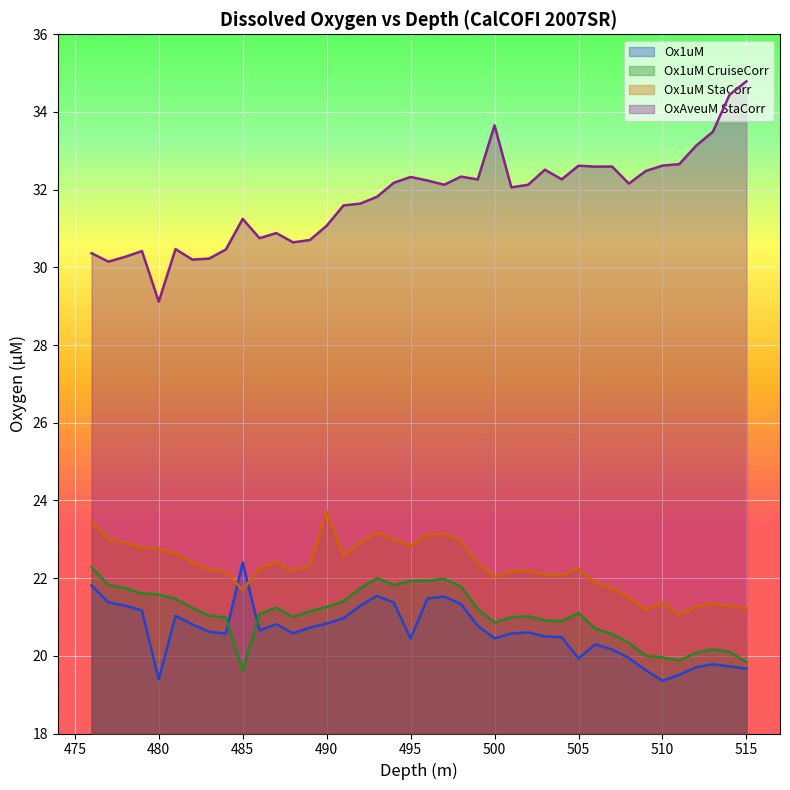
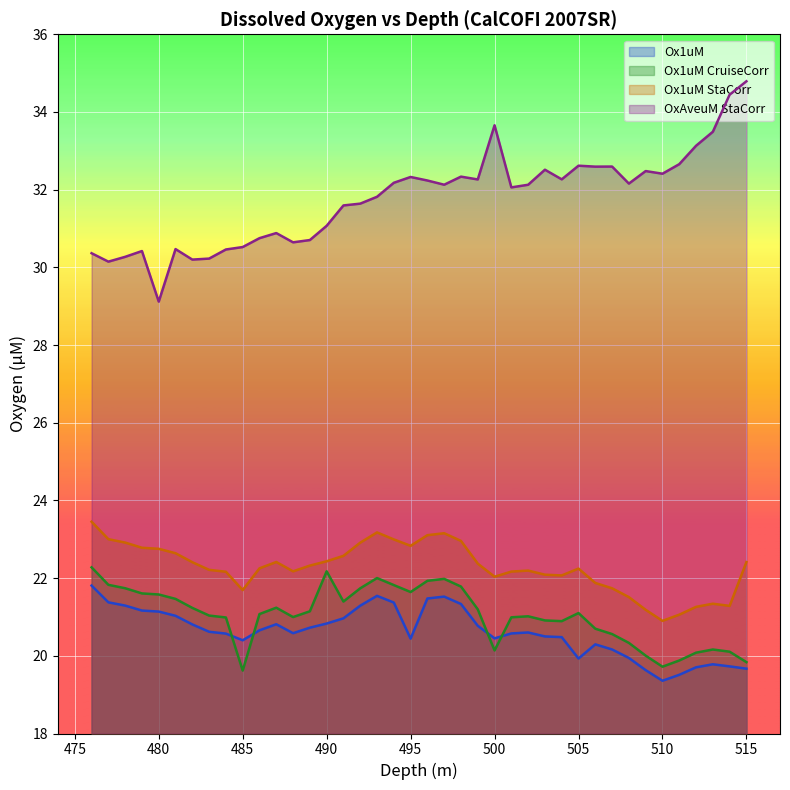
  {
    "Ox1uM": {
-     "480": 19.4,
-     "485": 22.4,
+     "480": 21.1,
+     "485": 20.4,
      "490": 20.8,
      "495": 20.4,
      "500": 20.4,
      "505": 19.9,
      "510": 19.4,
      "515": 19.7
    },
    "Ox1uM CruiseCorr": {
      "480": 21.6,
      "485": 19.6,
-     "490": 21.3,
-     "495": 21.9,
-     "500": 20.9,
+     "490": 22.2,
+     "495": 21.6,
+     "500": 20.1,
      "505": 21.1,
-     "510": 20.0,
+     "510": 19.7,
      "515": 19.8
    },
    "Ox1uM StaCorr": {
      "480": 22.8,
      "485": 21.7,
-     "490": 23.7,
+     "490": 22.4,
      "495": 22.8,
      "500": 22.0,
      "505": 22.2,
-     "510": 21.4,
-     "515": 21.2
+     "510": 20.9,
+     "515": 22.4
    },
    "OxAveuM StaCorr": {
      "480": 29.1,
-     "485": 31.2,
+     "485": 30.5,
      "490": 31.1,
      "495": 32.3,
      "500": 33.7,
      "505": 32.6,
-     "510": 32.6
+     "510": 32.4
    }
  }
